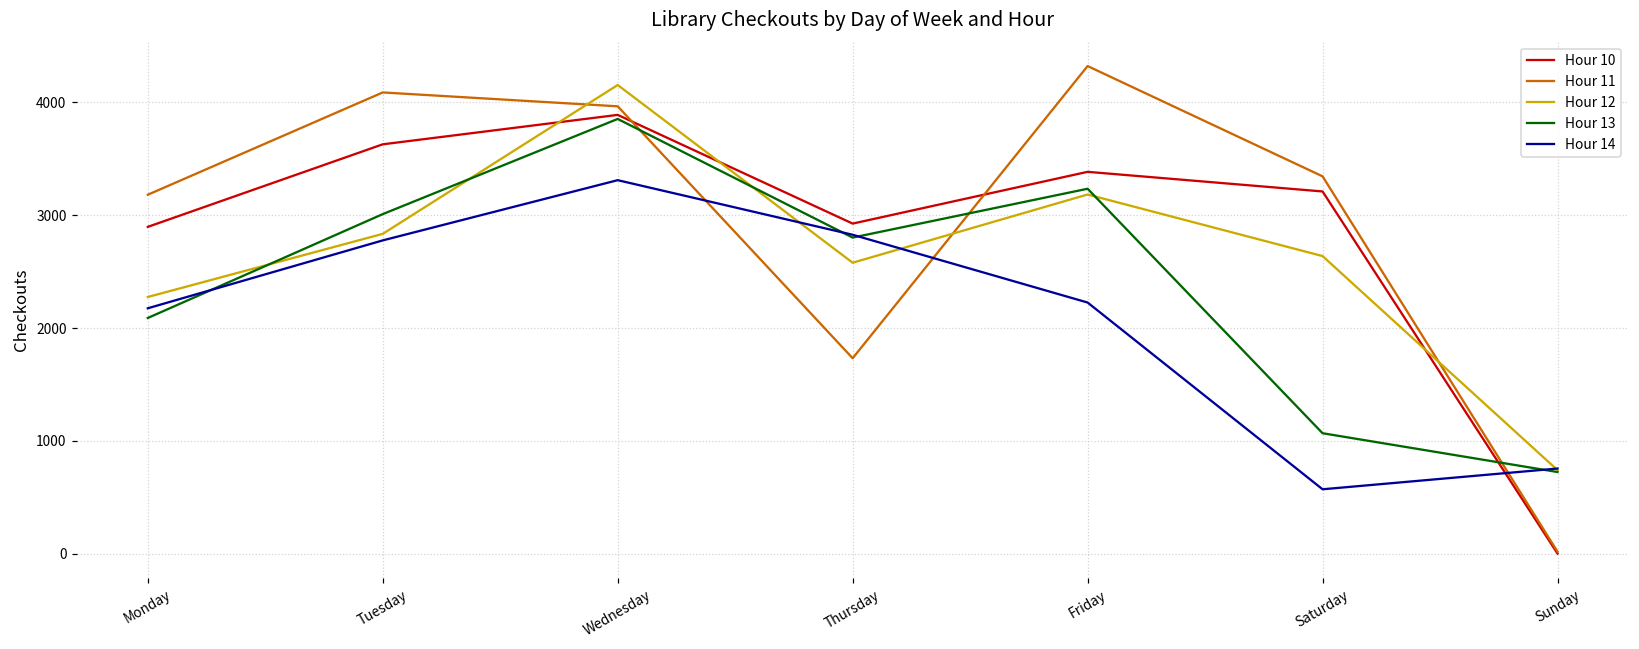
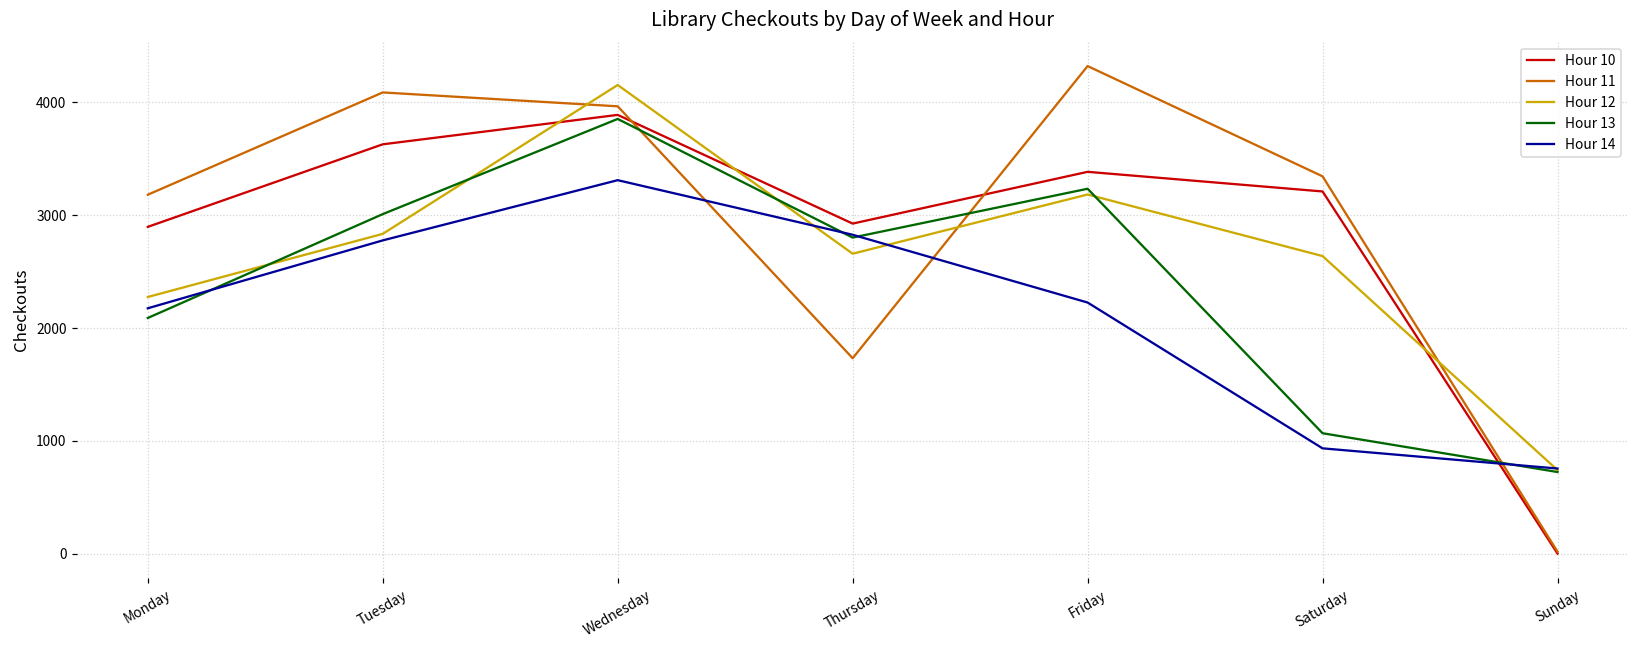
  {
    "Hour 10": {
      "Monday": 2900,
      "Tuesday": 3630,
      "Wednesday": 3890,
      "Thursday": 2930,
      "Friday": 3390,
      "Saturday": 3210
    },
    "Hour 11": {
      "Monday": 3180,
      "Tuesday": 4090,
      "Wednesday": 3970,
      "Thursday": 1730,
      "Friday": 4320,
      "Saturday": 3350
    },
    "Hour 12": {
      "Monday": 2280,
      "Tuesday": 2840,
      "Wednesday": 4160,
-     "Thursday": 2580,
+     "Thursday": 2660,
      "Friday": 3180,
      "Saturday": 2640
    },
    "Hour 13": {
      "Monday": 2090,
      "Tuesday": 3010,
      "Wednesday": 3850,
      "Thursday": 2800,
      "Friday": 3240,
      "Saturday": 1070
    },
    "Hour 14": {
      "Monday": 2180,
      "Tuesday": 2780,
      "Wednesday": 3310,
      "Thursday": 2830,
      "Friday": 2230,
-     "Saturday": 570
+     "Saturday": 930
    }
  }
